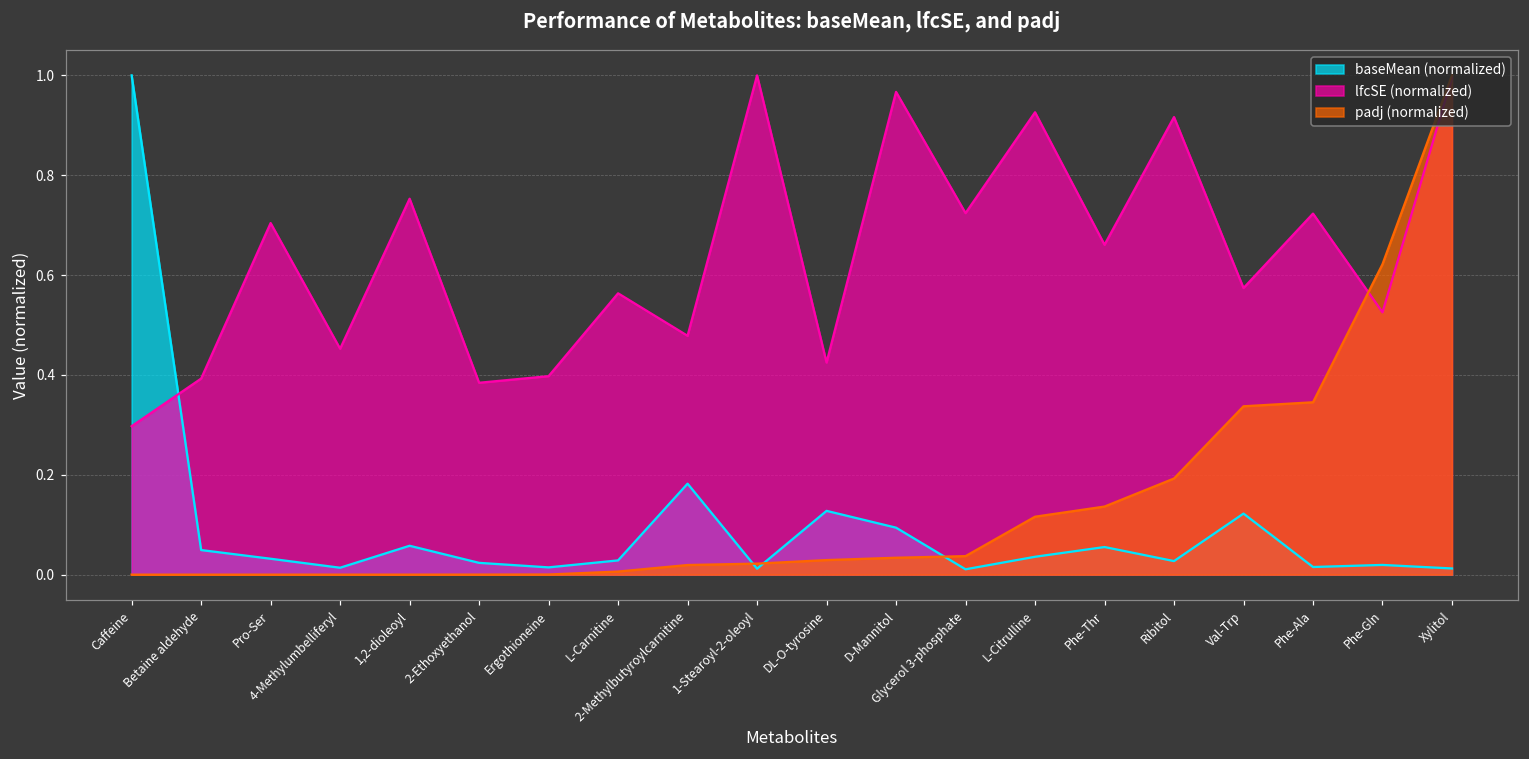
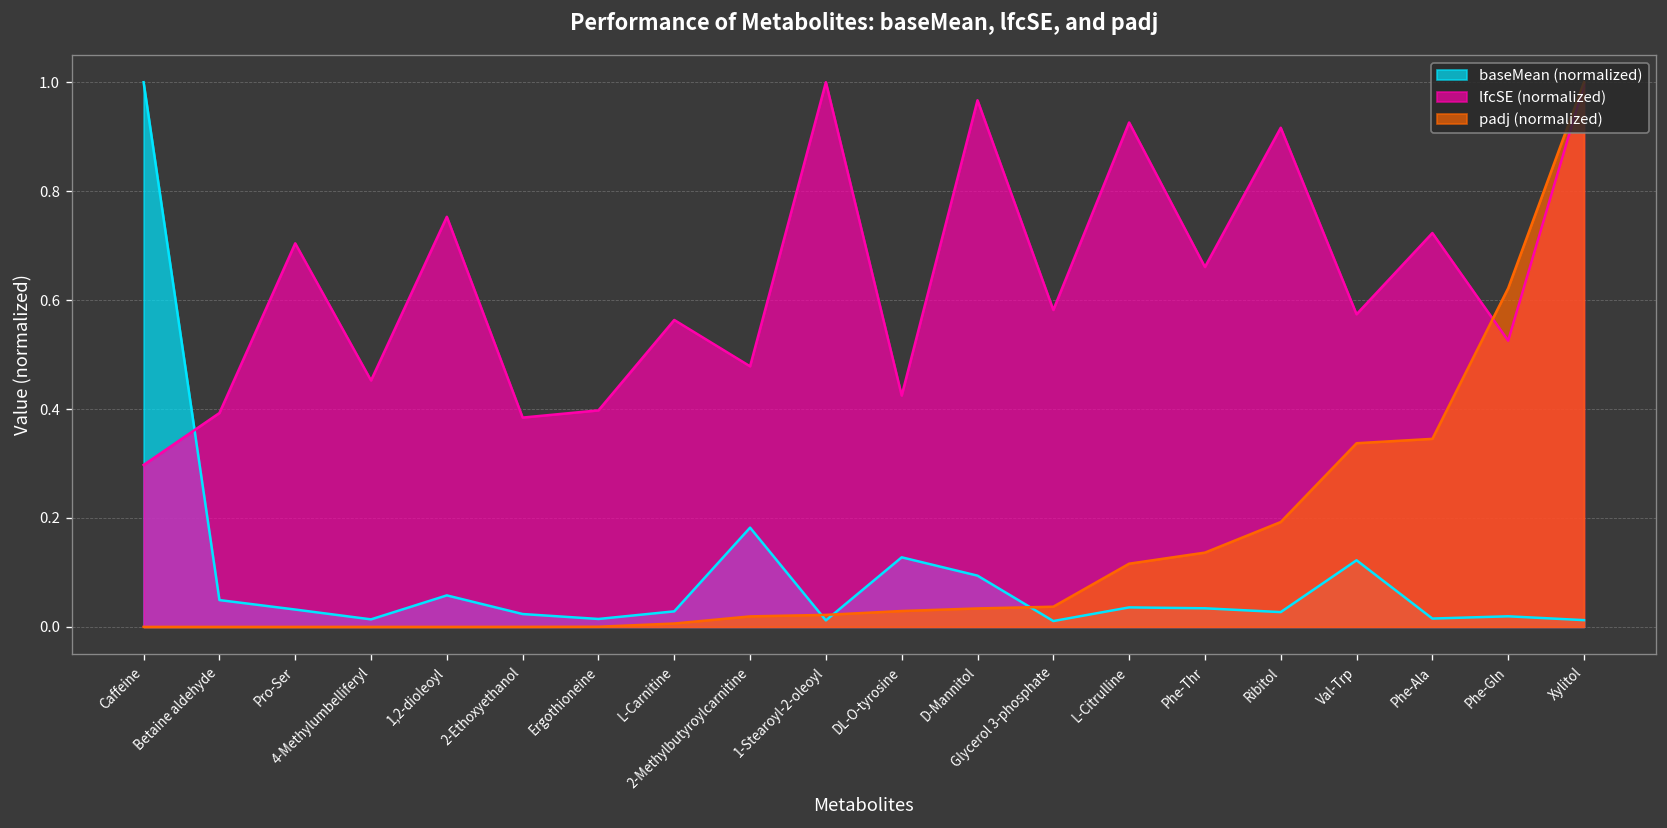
  {
    "baseMean (normalized)": {
      "Caffeine": 1.00,
      "Betaine aldehyde": 0.05,
      "Pro-Ser": 0.03,
      "4-Methylumbelliferyl": 0.01,
      "1,2-dioleoyl": 0.06,
      "2-Ethoxyethanol": 0.02,
      "Ergothioneine": 0.01,
      "L-Carnitine": 0.03,
      "2-Methylbutyroylcarnitine": 0.18,
      "1-Stearoyl-2-oleoyl": 0.01,
      "DL-O-tyrosine": 0.13,
      "D-Mannitol": 0.09,
      "Glycerol 3-phosphate": 0.01,
      "L-Citrulline": 0.04,
-     "Phe-Thr": 0.06,
+     "Phe-Thr": 0.03,
      "Ribitol": 0.03,
      "Val-Trp": 0.12,
      "Phe-Ala": 0.02,
      "Phe-Gln": 0.02,
      "Xylitol": 0.01
    },
    "lfcSE (normalized)": {
      "Caffeine": 0.30,
      "Betaine aldehyde": 0.39,
      "Pro-Ser": 0.70,
      "4-Methylumbelliferyl": 0.45,
      "1,2-dioleoyl": 0.75,
      "2-Ethoxyethanol": 0.38,
      "Ergothioneine": 0.40,
      "L-Carnitine": 0.56,
      "2-Methylbutyroylcarnitine": 0.48,
      "1-Stearoyl-2-oleoyl": 1.00,
      "DL-O-tyrosine": 0.42,
      "D-Mannitol": 0.97,
-     "Glycerol 3-phosphate": 0.72,
+     "Glycerol 3-phosphate": 0.58,
      "L-Citrulline": 0.93,
      "Phe-Thr": 0.66,
      "Ribitol": 0.92,
      "Val-Trp": 0.57,
      "Phe-Ala": 0.72,
      "Phe-Gln": 0.53
    },
    "padj (normalized)": {
      "Caffeine": 0.00,
      "Betaine aldehyde": 0.00,
      "Pro-Ser": 0.00,
      "4-Methylumbelliferyl": 0.00,
      "1,2-dioleoyl": 0.00,
      "2-Ethoxyethanol": 0.00,
      "Ergothioneine": 0.00,
      "L-Carnitine": 0.01,
      "2-Methylbutyroylcarnitine": 0.02,
      "1-Stearoyl-2-oleoyl": 0.02,
      "DL-O-tyrosine": 0.03,
      "D-Mannitol": 0.03,
      "Glycerol 3-phosphate": 0.04,
      "L-Citrulline": 0.12,
      "Phe-Thr": 0.14,
      "Ribitol": 0.19,
      "Val-Trp": 0.34,
      "Phe-Ala": 0.35,
      "Phe-Gln": 0.62
    }
  }
